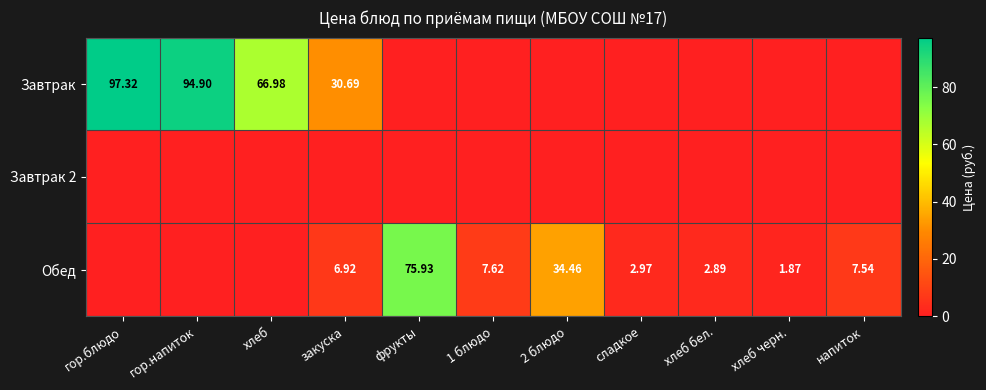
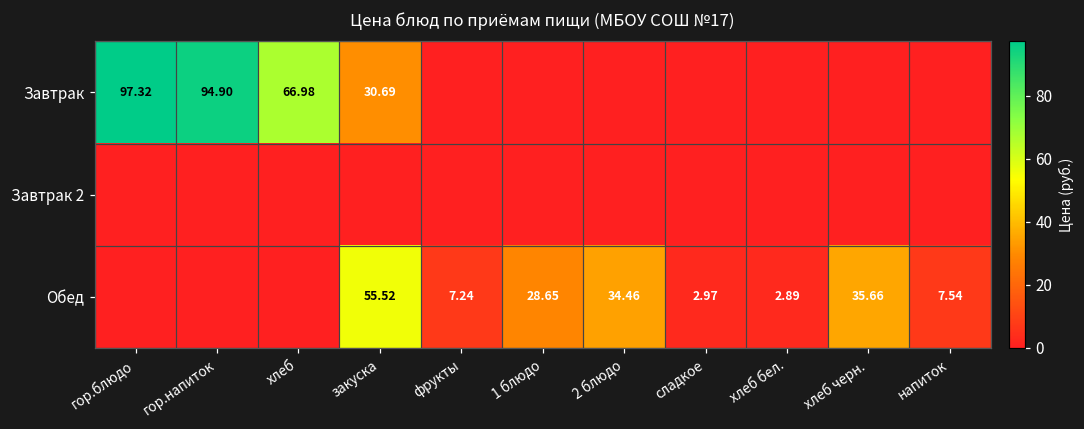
  {
    "Завтрак": {
      "гор.блюдо": 97.32,
      "гор.напиток": 94.90,
      "хлеб": 66.98,
      "закуска": 30.69
    },
    "Обед": {
-     "закуска": 6.92,
-     "фрукты": 75.93,
-     "1 блюдо": 7.62,
+     "закуска": 55.52,
+     "фрукты": 7.24,
+     "1 блюдо": 28.65,
      "2 блюдо": 34.46,
      "сладкое": 2.97,
      "хлеб бел.": 2.89,
-     "хлеб черн.": 1.87,
+     "хлеб черн.": 35.66,
      "напиток": 7.54
    }
  }
